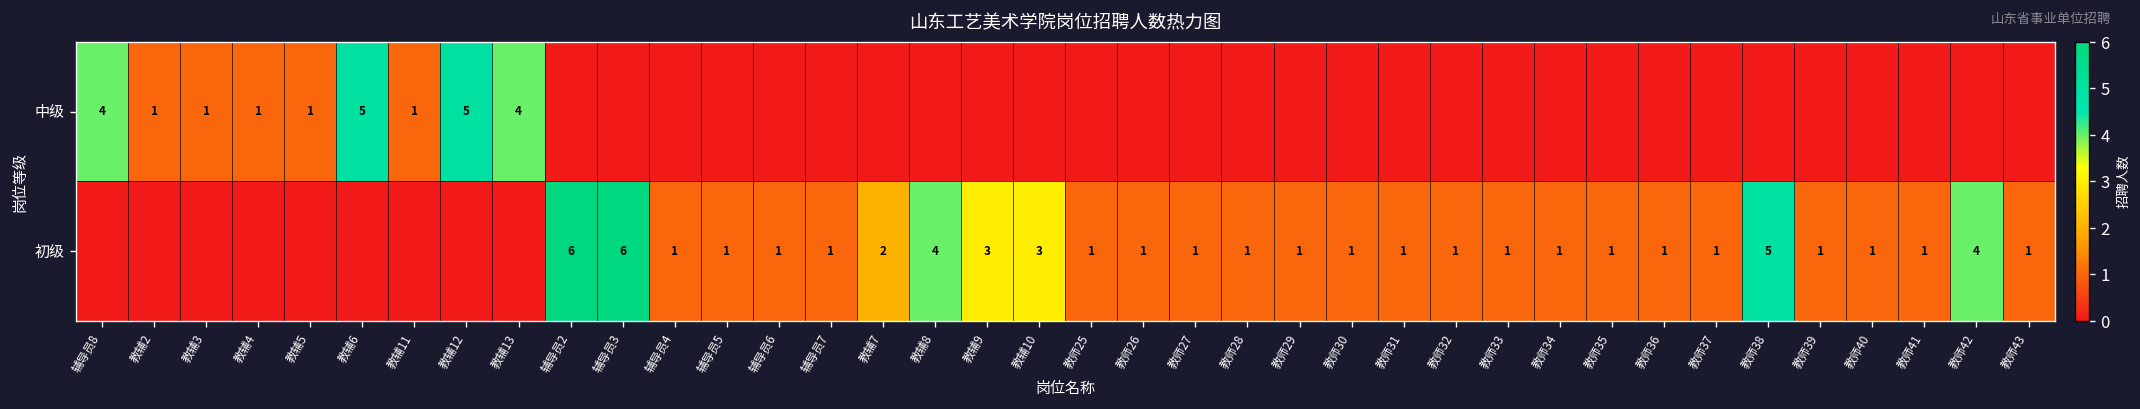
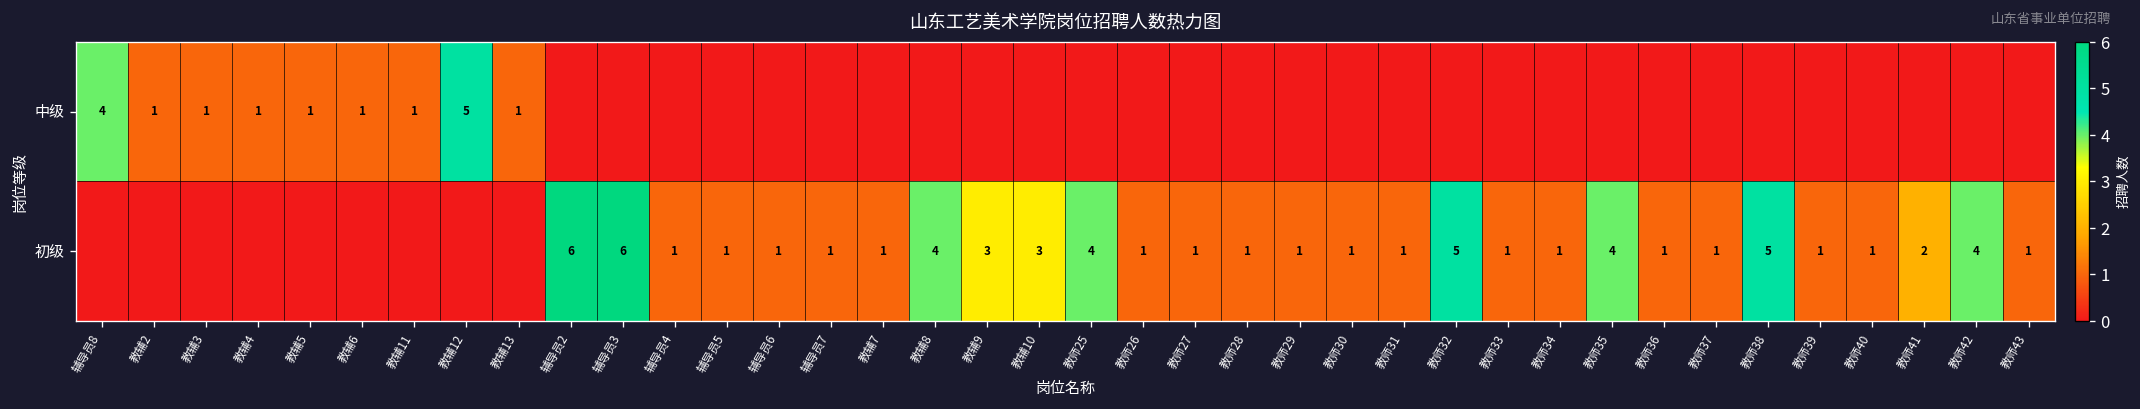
  {
    "中级": {
      "辅导员8": 4,
      "教辅2": 1,
      "教辅3": 1,
      "教辅4": 1,
      "教辅5": 1,
-     "教辅6": 5,
+     "教辅6": 1,
      "教辅11": 1,
      "教辅12": 5,
-     "教辅13": 4
+     "教辅13": 1
    },
    "初级": {
      "辅导员2": 6,
      "辅导员3": 6,
      "辅导员4": 1,
      "辅导员5": 1,
      "辅导员6": 1,
      "辅导员7": 1,
-     "教辅7": 2,
+     "教辅7": 1,
      "教辅8": 4,
      "教辅9": 3,
      "教辅10": 3,
-     "教师25": 1,
+     "教师25": 4,
      "教师26": 1,
      "教师27": 1,
      "教师28": 1,
      "教师29": 1,
      "教师30": 1,
      "教师31": 1,
-     "教师32": 1,
+     "教师32": 5,
      "教师33": 1,
      "教师34": 1,
-     "教师35": 1,
+     "教师35": 4,
      "教师36": 1,
      "教师37": 1,
      "教师38": 5,
      "教师39": 1,
      "教师40": 1,
-     "教师41": 1,
+     "教师41": 2,
      "教师42": 4,
      "教师43": 1
    }
  }
